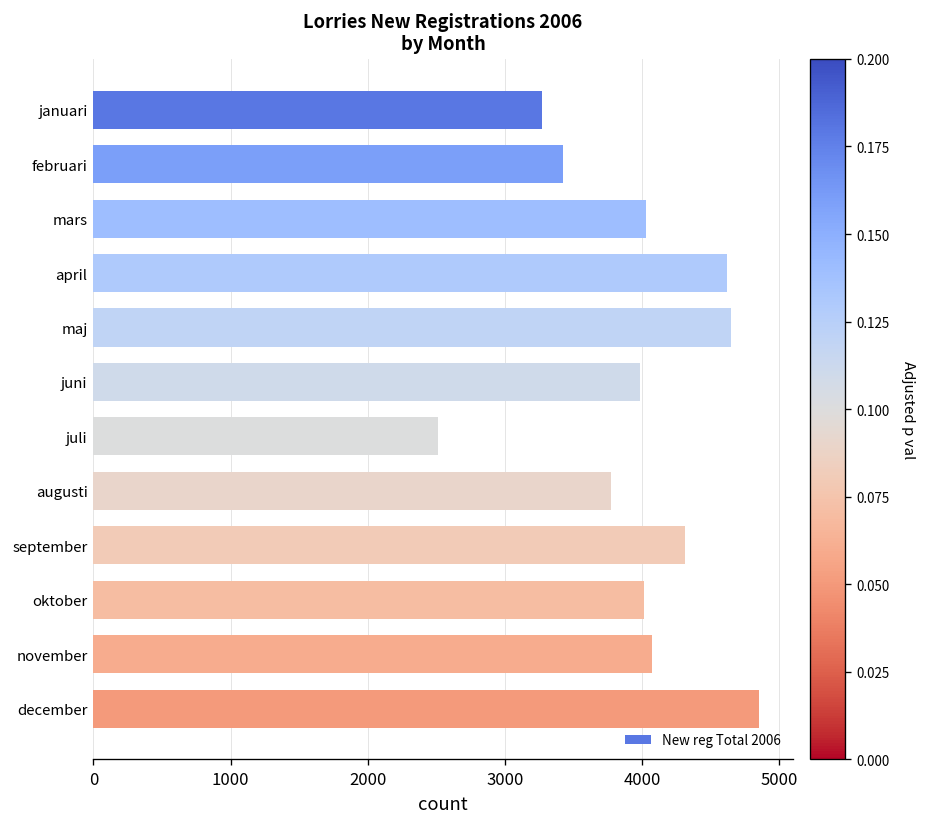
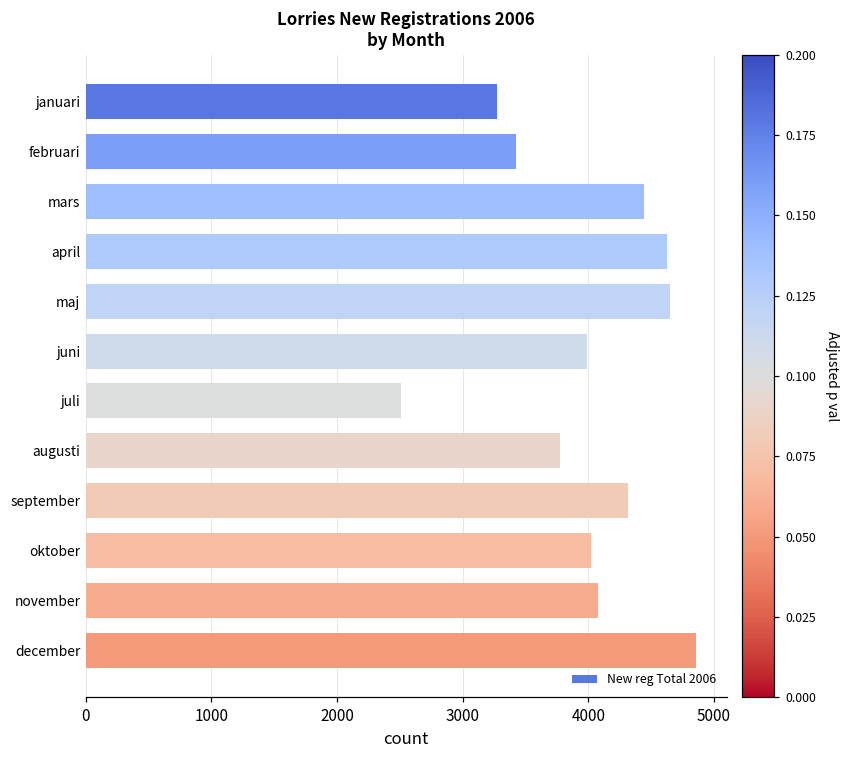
  {
    "januari": 3270,
    "februari": 3430,
-   "mars": 4030,
+   "mars": 4440,
    "april": 4620,
    "maj": 4650,
    "juni": 3990,
    "juli": 2510,
    "augusti": 3770,
    "september": 4310,
    "oktober": 4020,
    "november": 4070,
    "december": 4860
  }
